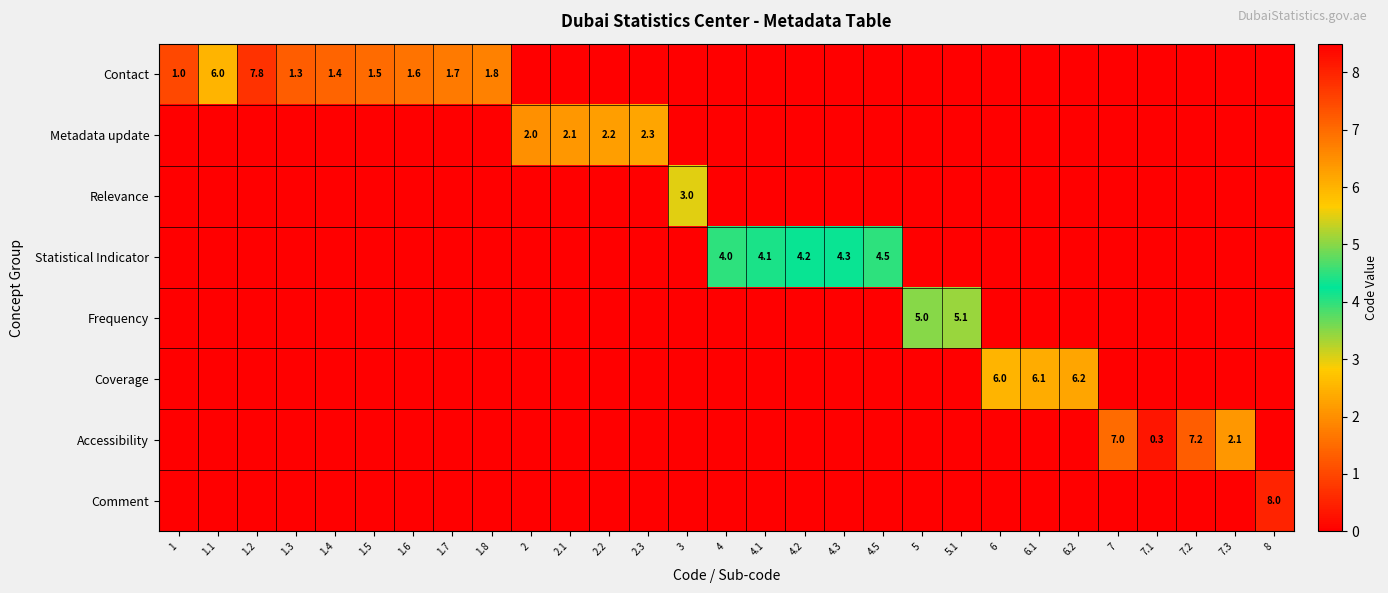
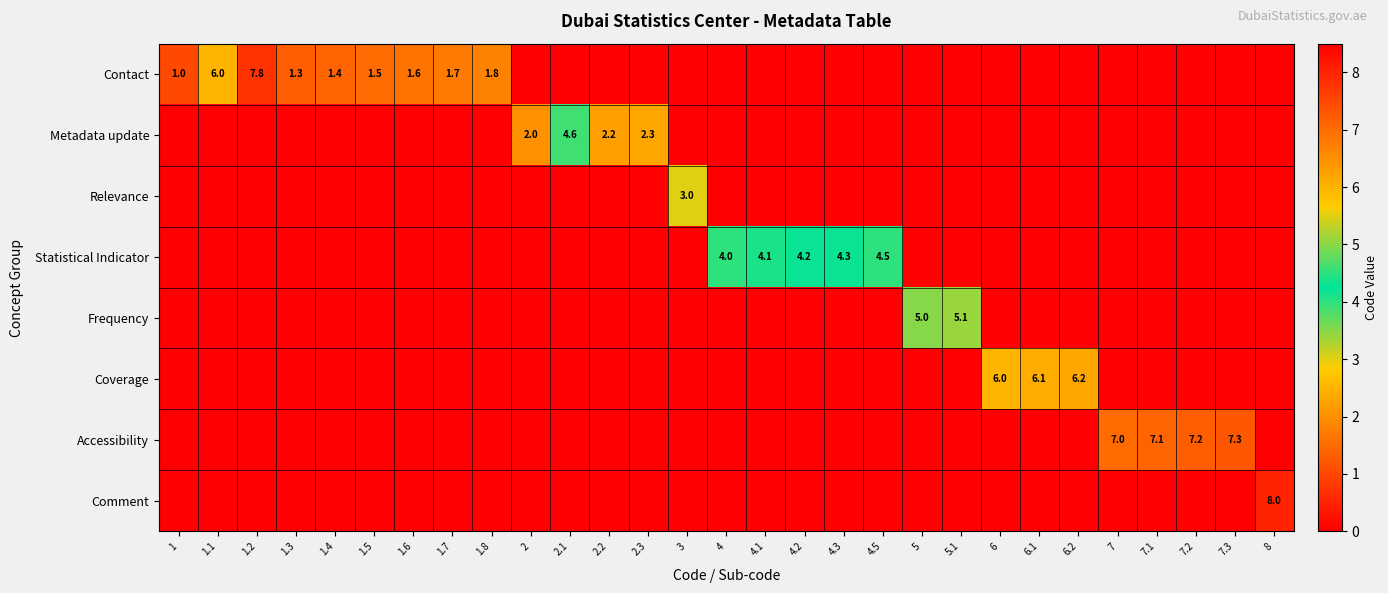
  {
    "Contact": {
      "1": 1.0,
      "1.1": 6.0,
      "1.2": 7.8,
      "1.3": 1.3,
      "1.4": 1.4,
      "1.5": 1.5,
      "1.6": 1.6,
      "1.7": 1.7,
      "1.8": 1.8
    },
    "Metadata update": {
      "2": 2.0,
-     "2.1": 2.1,
+     "2.1": 4.6,
      "2.2": 2.2,
      "2.3": 2.3
    },
    "Relevance": {
      "3": 3.0
    },
    "Statistical Indicator": {
      "4": 4.0,
      "4.1": 4.1,
      "4.2": 4.2,
      "4.3": 4.3,
      "4.5": 4.5
    },
    "Frequency": {
      "5": 5.0,
      "5.1": 5.1
    },
    "Coverage": {
      "6": 6.0,
      "6.1": 6.1,
      "6.2": 6.2
    },
    "Accessibility": {
      "7": 7.0,
-     "7.1": 0.3,
+     "7.1": 7.1,
      "7.2": 7.2,
-     "7.3": 2.1
+     "7.3": 7.3
    },
    "Comment": {
      "8": 8.0
    }
  }
